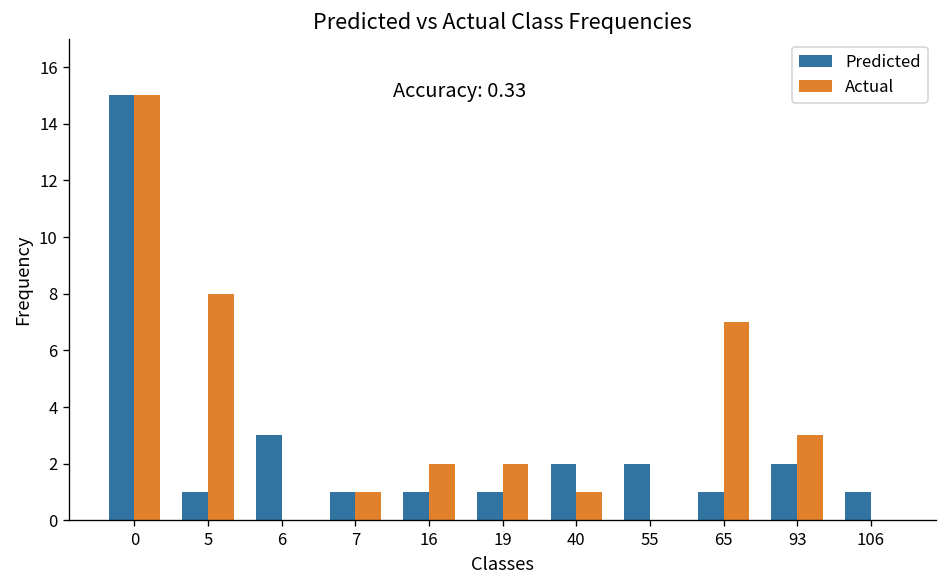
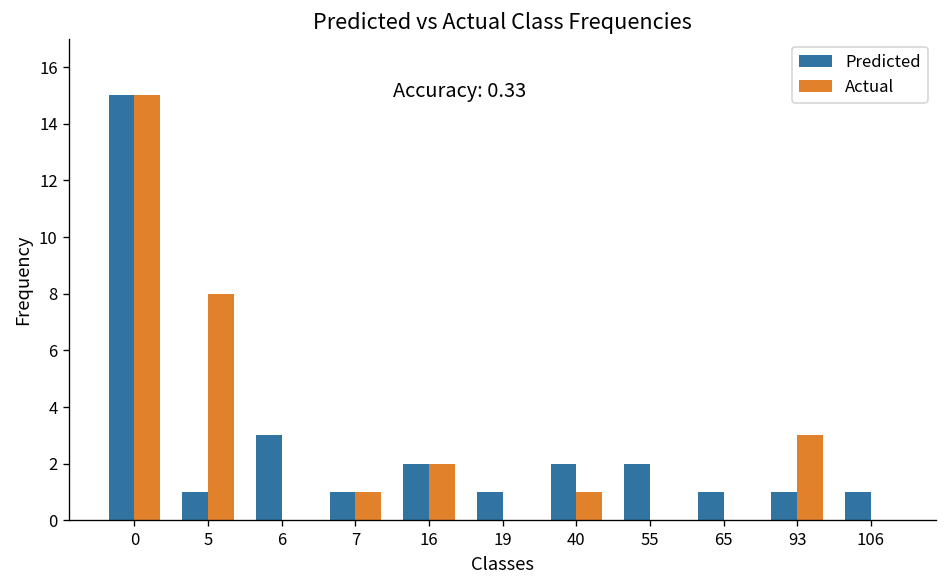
  {
    "Predicted": {
      "0": 15,
      "5": 1,
      "6": 3,
      "7": 1,
-     "16": 1,
+     "16": 2,
      "19": 1,
      "40": 2,
      "55": 2,
      "65": 1,
-     "93": 2,
+     "93": 1,
      "106": 1
    },
    "Actual": {
      "0": 15,
      "5": 8,
      "6": 0,
      "7": 1,
      "16": 2,
-     "19": 2,
+     "19": 0,
      "40": 1,
      "55": 0,
-     "65": 7,
+     "65": 0,
      "93": 3,
      "106": 0
    }
  }
